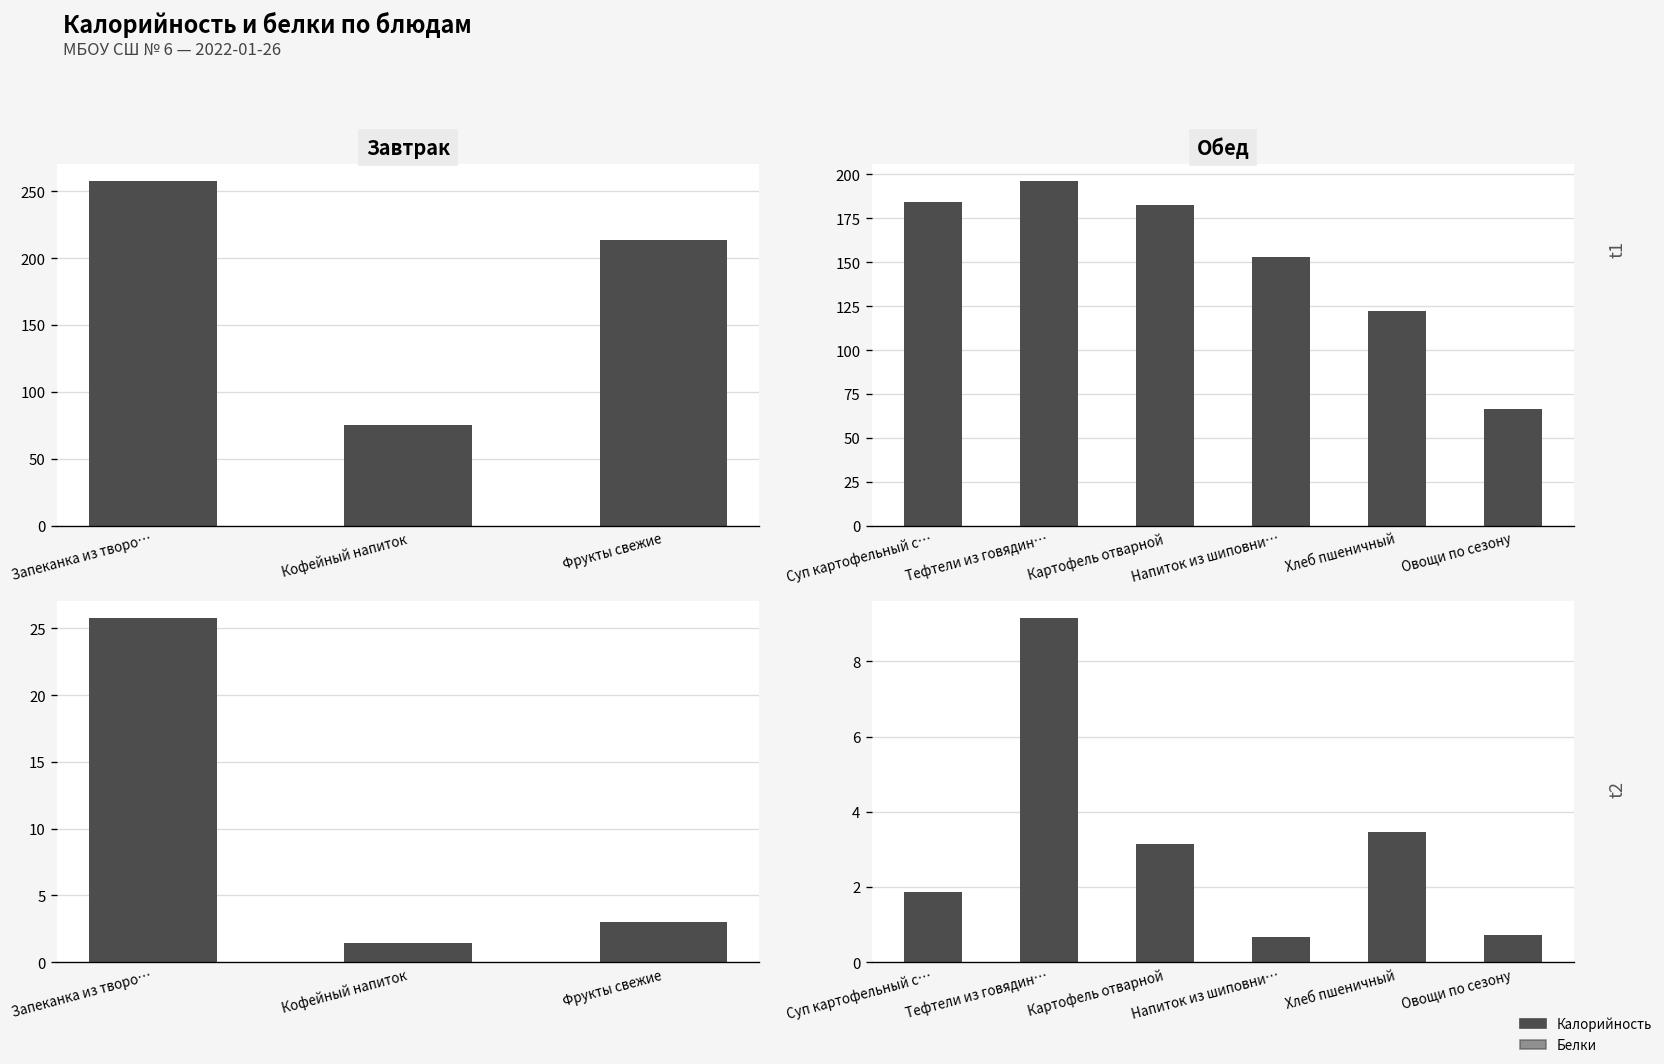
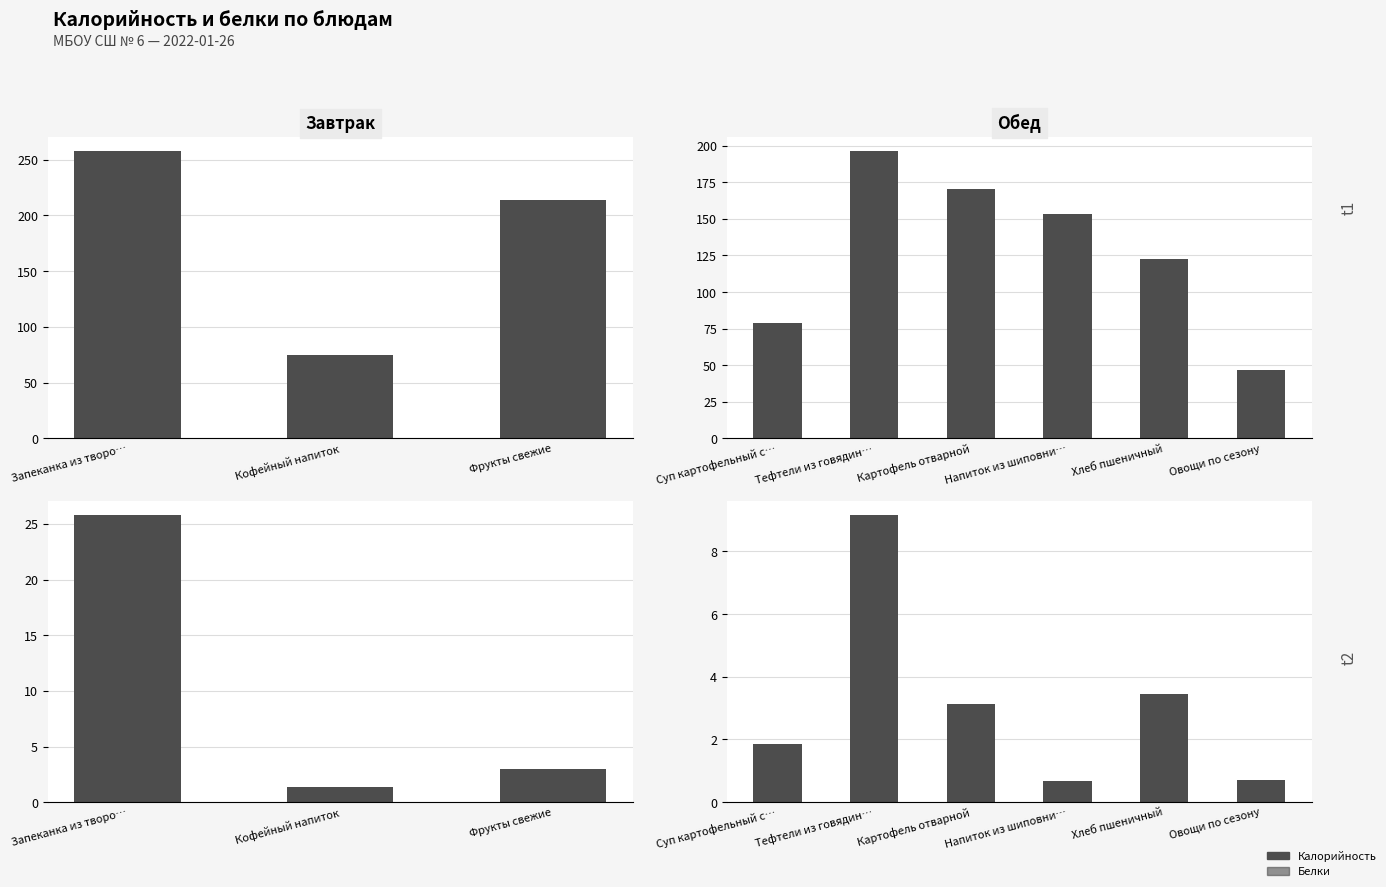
  {
    "Завтрак": {
      "Запеканка из творо…": 257,
      "Кофейный напиток": 75,
      "Фрукты свежие": 213
    },
    "Обед": {
-     "Суп картофельный с…": 184,
+     "Суп картофельный с…": 79,
      "Тефтели из говядин…": 196,
-     "Картофель отварной": 182,
+     "Картофель отварной": 170,
      "Напиток из шиповни…": 153,
      "Хлеб пшеничный": 123,
-     "Овощи по сезону": 67
+     "Овощи по сезону": 47
    }
  }
